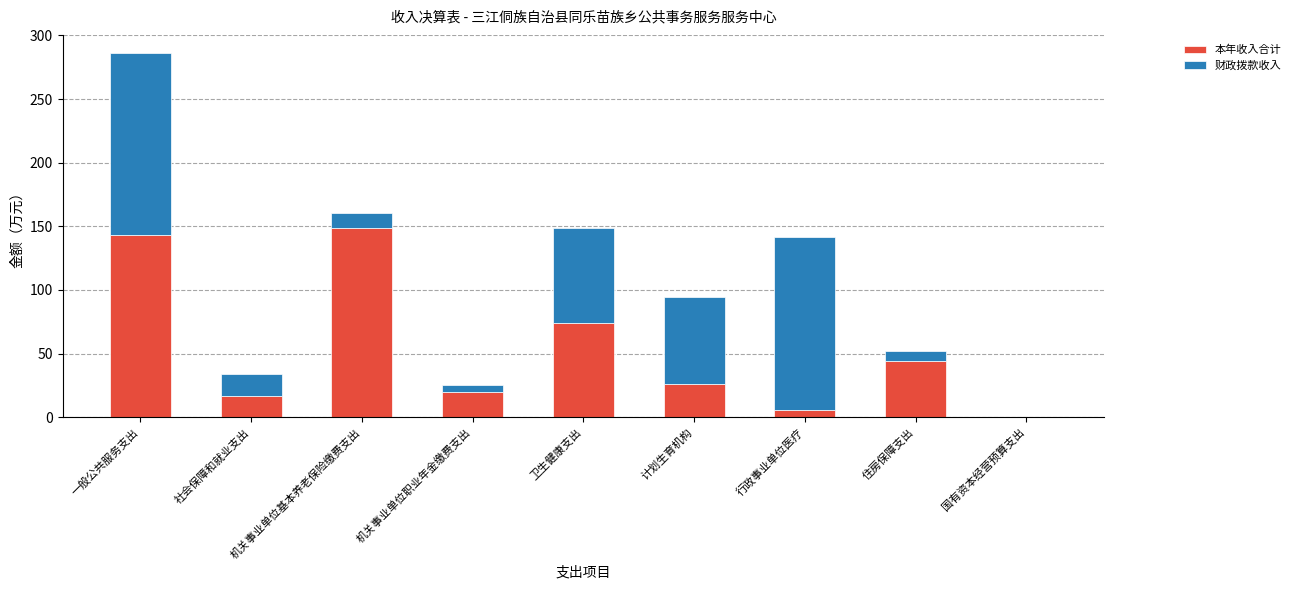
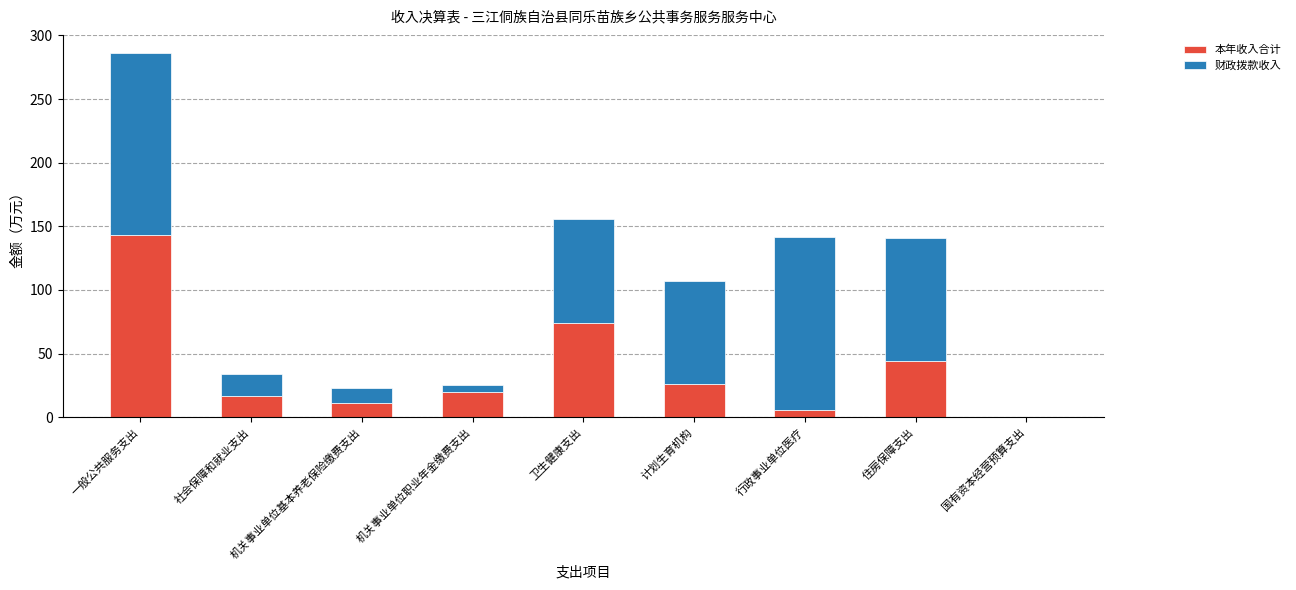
  {
    "本年收入合计": {
      "一般公共服务支出": 143,
      "社会保障和就业支出": 17,
-     "机关事业单位基本养老保险缴费支出": 149,
+     "机关事业单位基本养老保险缴费支出": 11,
      "机关事业单位职业年金缴费支出": 20,
      "卫生健康支出": 74,
      "计划生育机构": 26,
      "行政事业单位医疗": 6,
      "住房保障支出": 44
    },
    "财政拨款收入": {
      "一般公共服务支出": 143,
      "社会保障和就业支出": 17,
      "机关事业单位基本养老保险缴费支出": 11,
      "机关事业单位职业年金缴费支出": 6,
-     "卫生健康支出": 74,
-     "计划生育机构": 69,
+     "卫生健康支出": 82,
+     "计划生育机构": 81,
      "行政事业单位医疗": 136,
-     "住房保障支出": 9
+     "住房保障支出": 97
    }
  }
